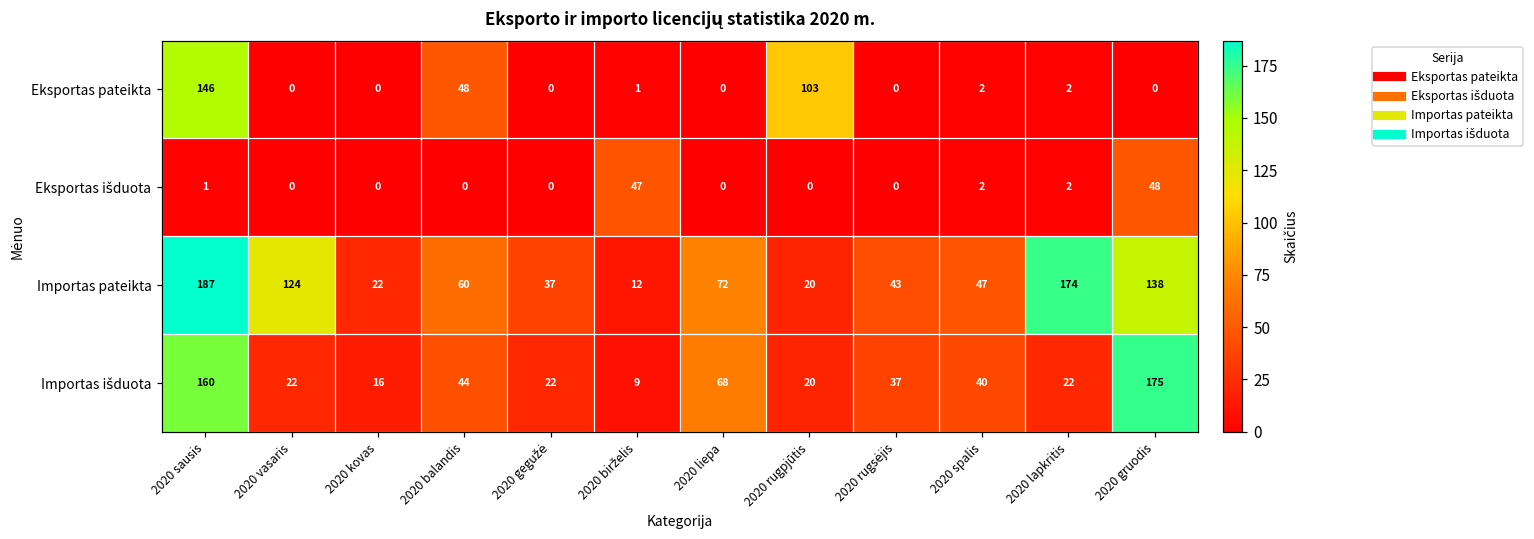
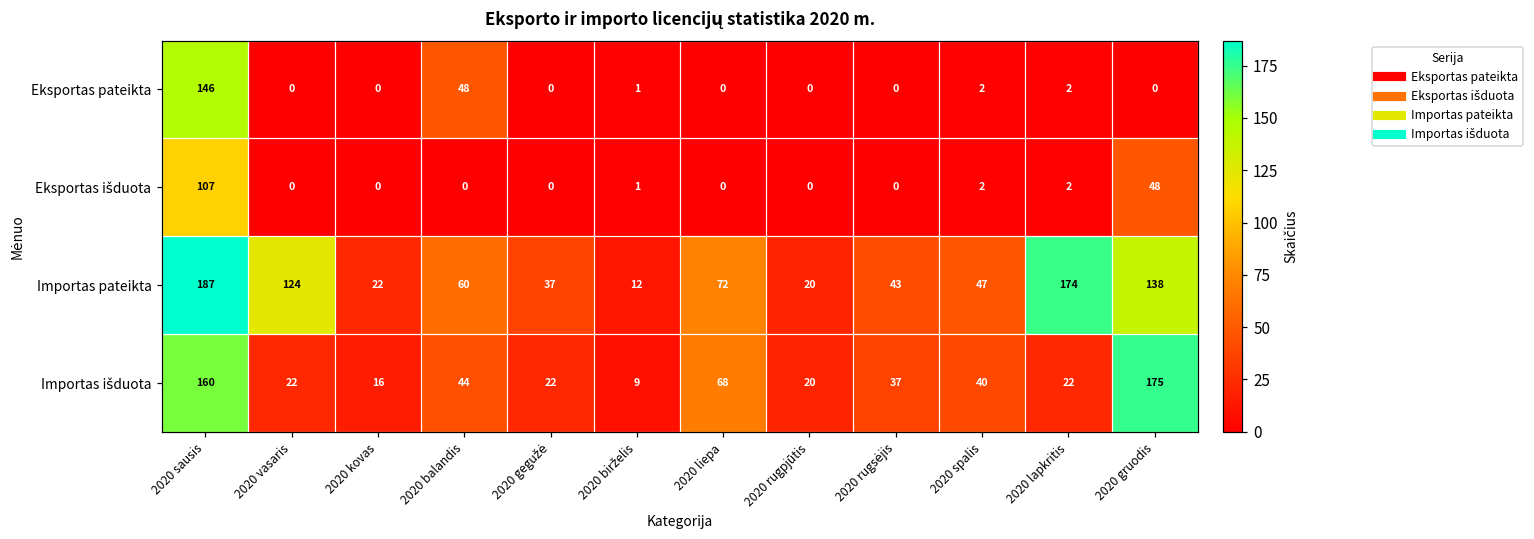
  {
    "Eksportas pateikta": {
      "2020 sausis": 146,
      "2020 vasaris": 0,
      "2020 kovas": 0,
      "2020 balandis": 48,
      "2020 gegužė": 0,
      "2020 birželis": 1,
      "2020 liepa": 0,
-     "2020 rugpjūtis": 103,
+     "2020 rugpjūtis": 0,
      "2020 rugsėjis": 0,
      "2020 spalis": 2,
      "2020 lapkritis": 2,
      "2020 gruodis": 0
    },
    "Eksportas išduota": {
-     "2020 sausis": 1,
+     "2020 sausis": 107,
      "2020 vasaris": 0,
      "2020 kovas": 0,
      "2020 balandis": 0,
      "2020 gegužė": 0,
-     "2020 birželis": 47,
+     "2020 birželis": 1,
      "2020 liepa": 0,
      "2020 rugpjūtis": 0,
      "2020 rugsėjis": 0,
      "2020 spalis": 2,
      "2020 lapkritis": 2,
      "2020 gruodis": 48
    },
    "Importas pateikta": {
      "2020 sausis": 187,
      "2020 vasaris": 124,
      "2020 kovas": 22,
      "2020 balandis": 60,
      "2020 gegužė": 37,
      "2020 birželis": 12,
      "2020 liepa": 72,
      "2020 rugpjūtis": 20,
      "2020 rugsėjis": 43,
      "2020 spalis": 47,
      "2020 lapkritis": 174,
      "2020 gruodis": 138
    },
    "Importas išduota": {
      "2020 sausis": 160,
      "2020 vasaris": 22,
      "2020 kovas": 16,
      "2020 balandis": 44,
      "2020 gegužė": 22,
      "2020 birželis": 9,
      "2020 liepa": 68,
      "2020 rugpjūtis": 20,
      "2020 rugsėjis": 37,
      "2020 spalis": 40,
      "2020 lapkritis": 22,
      "2020 gruodis": 175
    }
  }
